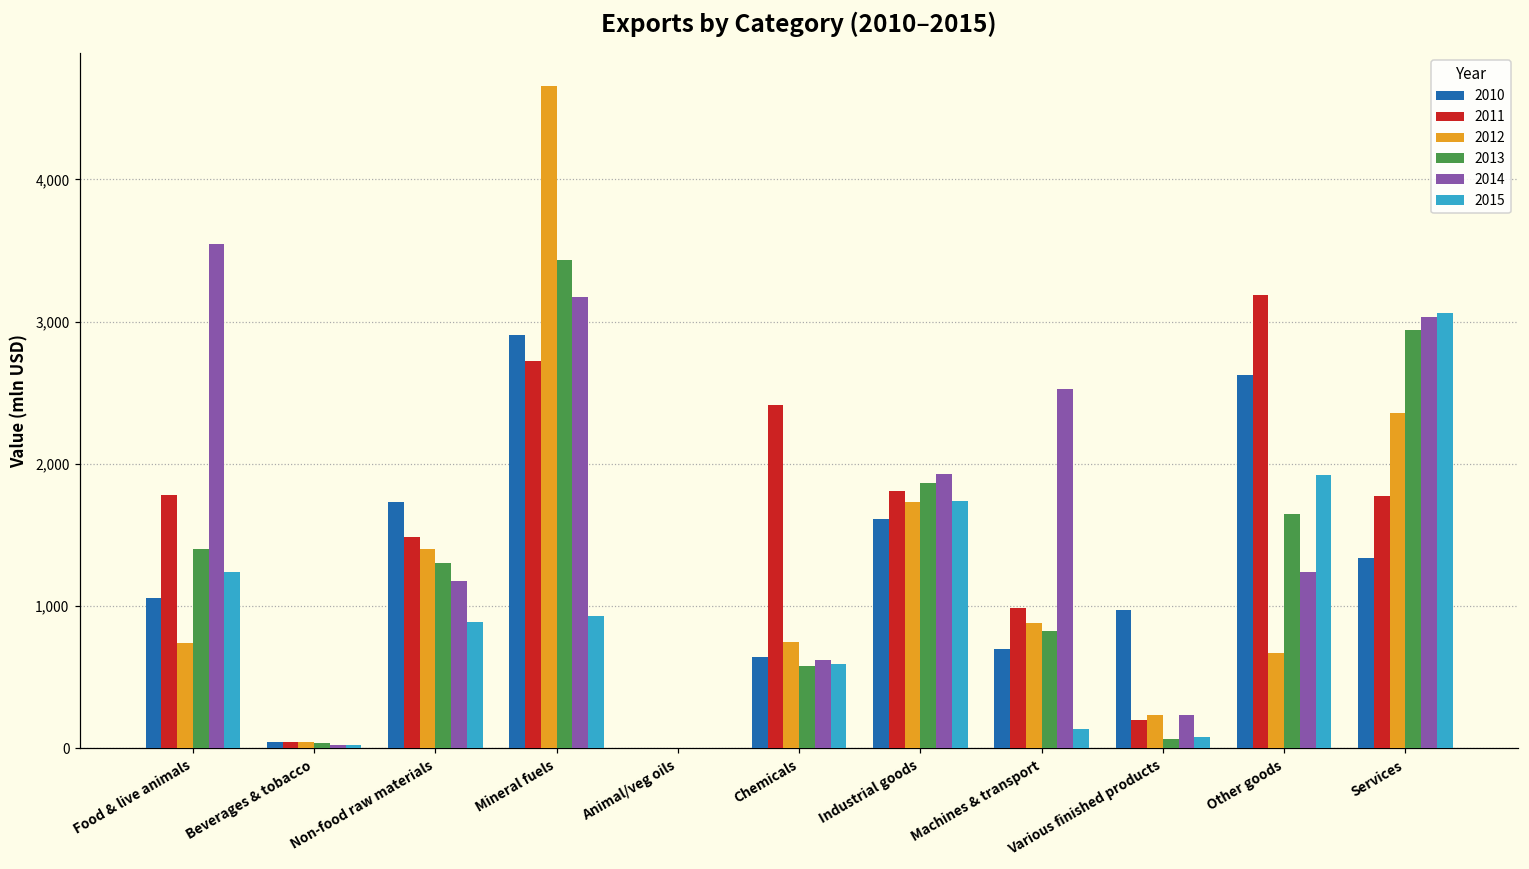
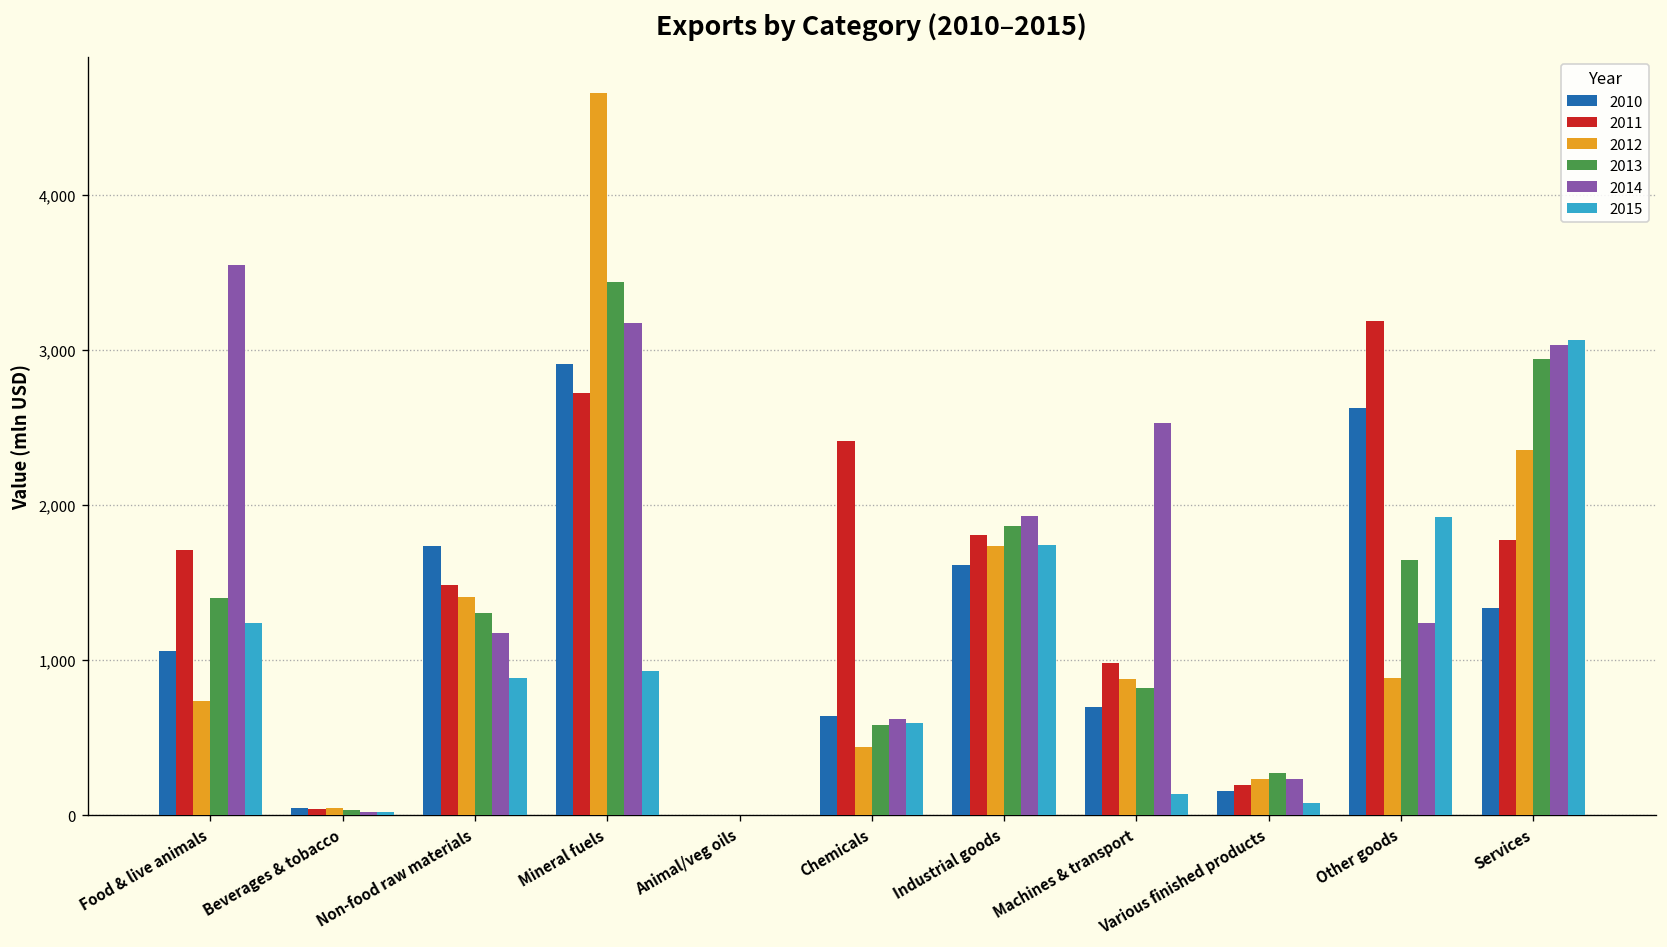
  {
    "2010": {
      "Food & live animals": "1,060",
      "Beverages & tobacco": "40",
      "Non-food raw materials": "1,730",
      "Mineral fuels": "2,910",
      "Chemicals": "640",
      "Industrial goods": "1,610",
      "Machines & transport": "700",
-     "Various finished products": "970",
+     "Various finished products": "150",
      "Other goods": "2,620",
      "Services": "1,340"
    },
    "2011": {
-     "Food & live animals": "1,780",
+     "Food & live animals": "1,710",
      "Beverages & tobacco": "40",
      "Non-food raw materials": "1,490",
      "Mineral fuels": "2,720",
      "Chemicals": "2,410",
      "Industrial goods": "1,810",
      "Machines & transport": "980",
      "Various finished products": "200",
      "Other goods": "3,190",
      "Services": "1,770"
    },
    "2012": {
      "Food & live animals": "740",
      "Beverages & tobacco": "40",
      "Non-food raw materials": "1,400",
      "Mineral fuels": "4,660",
-     "Chemicals": "750",
+     "Chemicals": "440",
      "Industrial goods": "1,730",
      "Machines & transport": "880",
      "Various finished products": "230",
-     "Other goods": "670",
+     "Other goods": "880",
      "Services": "2,360"
    },
    "2013": {
      "Food & live animals": "1,400",
      "Beverages & tobacco": "30",
      "Non-food raw materials": "1,310",
      "Mineral fuels": "3,440",
      "Chemicals": "580",
      "Industrial goods": "1,860",
      "Machines & transport": "820",
-     "Various finished products": "60",
+     "Various finished products": "270",
      "Other goods": "1,650",
      "Services": "2,940"
    },
    "2014": {
      "Food & live animals": "3,550",
      "Beverages & tobacco": "20",
      "Non-food raw materials": "1,170",
      "Mineral fuels": "3,170",
      "Chemicals": "620",
      "Industrial goods": "1,930",
      "Machines & transport": "2,530",
      "Various finished products": "230",
      "Other goods": "1,240",
      "Services": "3,030"
    },
    "2015": {
      "Food & live animals": "1,240",
      "Beverages & tobacco": "20",
      "Non-food raw materials": "890",
      "Mineral fuels": "930",
      "Chemicals": "590",
      "Industrial goods": "1,740",
      "Machines & transport": "140",
      "Various finished products": "80",
      "Other goods": "1,920",
      "Services": "3,060"
    }
  }
